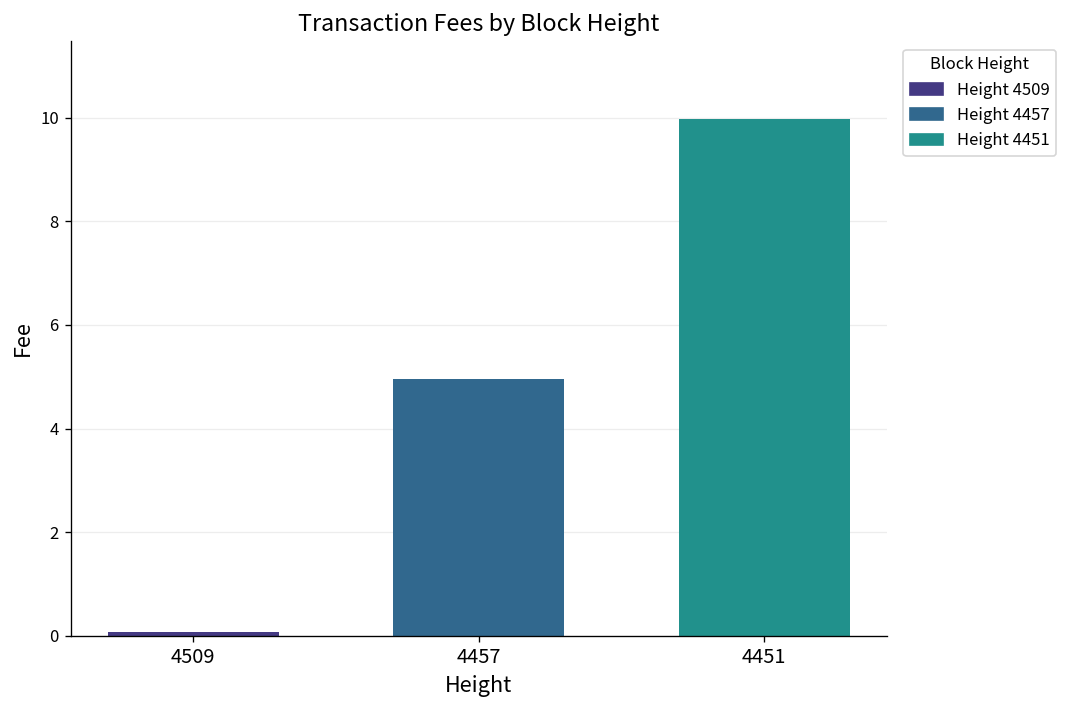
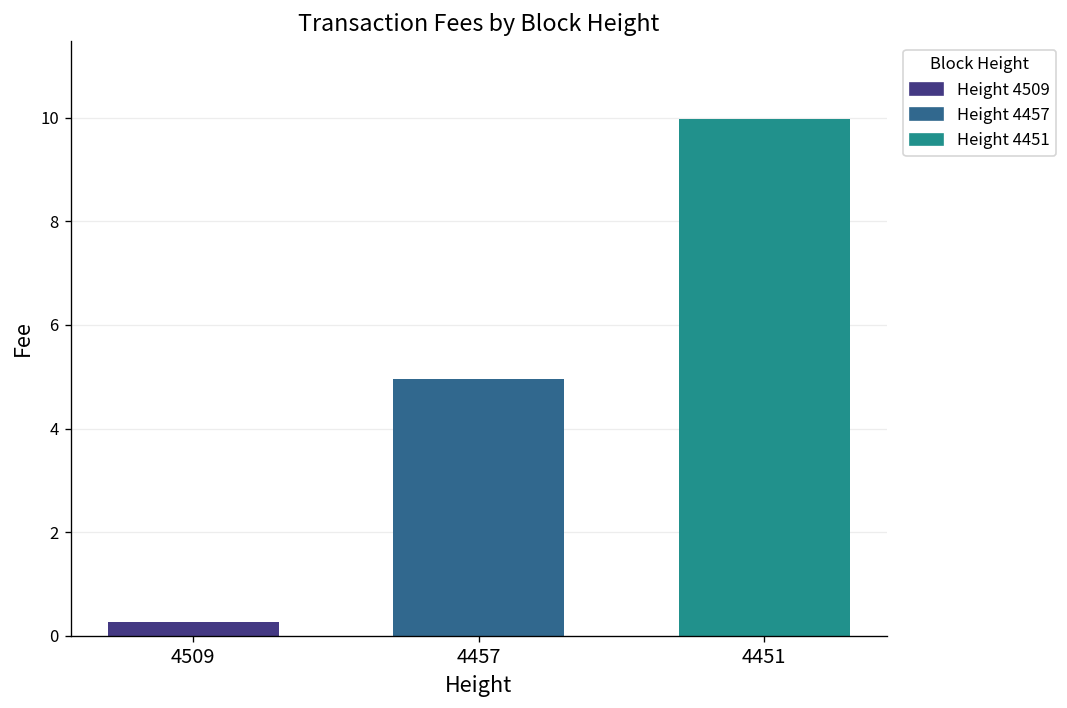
  {
-   "4509": 0.1,
+   "4509": 0.3,
    "4457": 5.0,
    "4451": 10.0
  }
